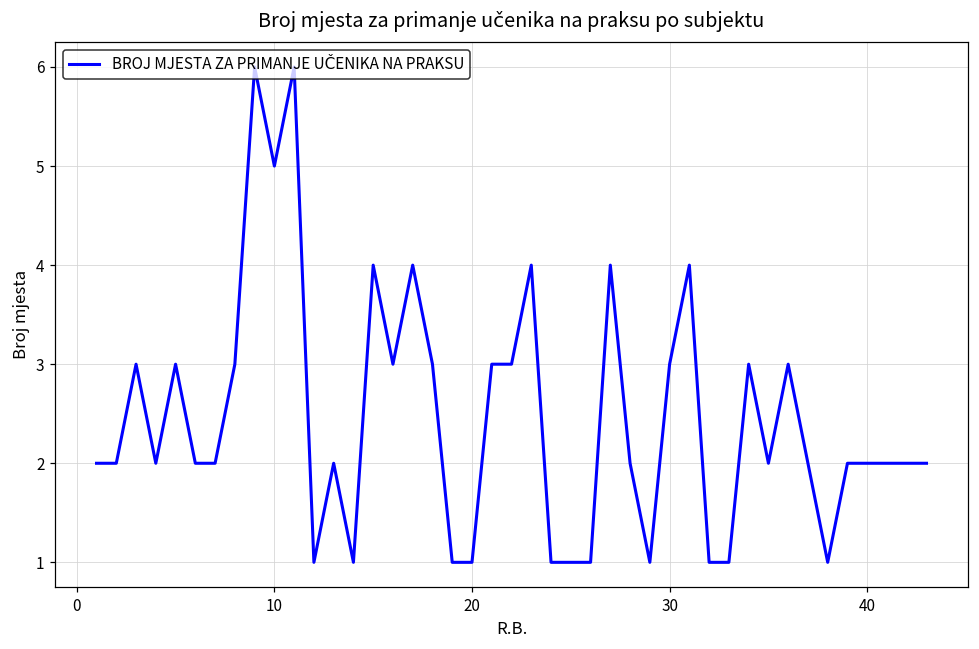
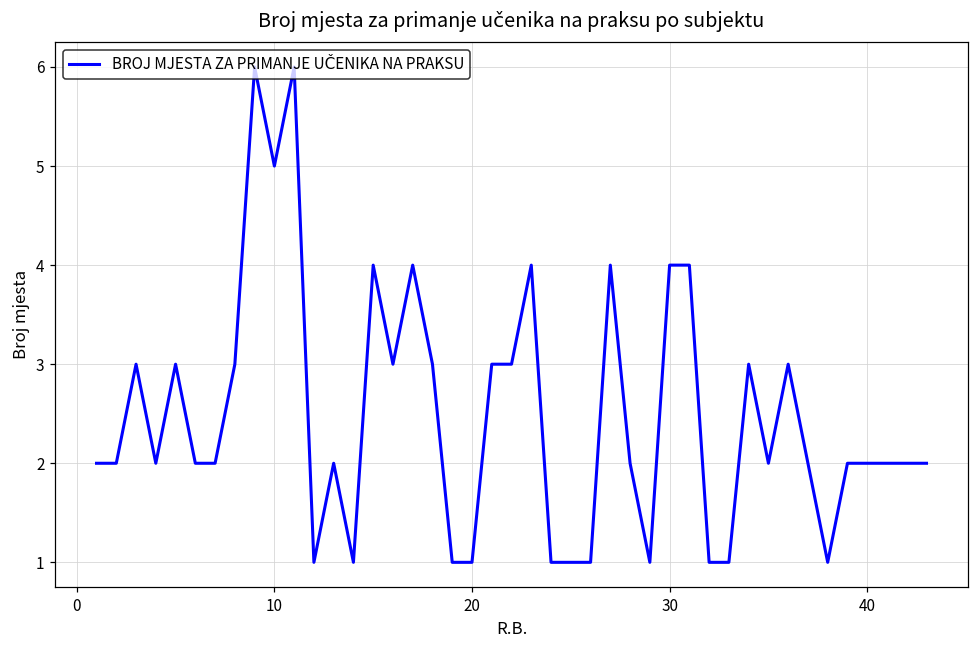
  {
    "10": 5,
    "20": 1,
-   "30": 3
+   "30": 4
  }
